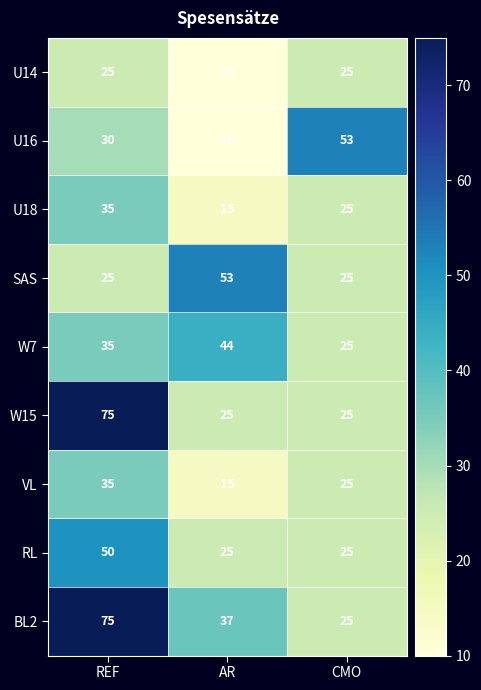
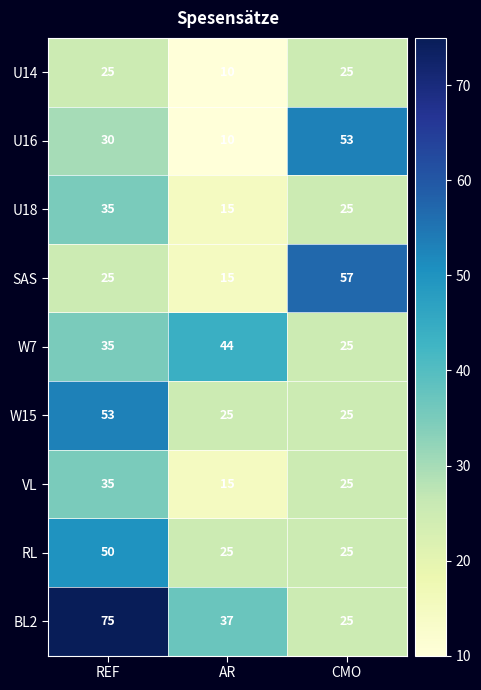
  {
    "U14": {
      "REF": 25,
      "CMO": 25
    },
    "U16": {
      "REF": 30,
      "CMO": 53
    },
    "U18": {
      "REF": 35,
      "AR": 15,
      "CMO": 25
    },
    "SAS": {
      "REF": 25,
-     "AR": 53,
-     "CMO": 25
+     "AR": 15,
+     "CMO": 57
    },
    "W7": {
      "REF": 35,
      "AR": 44,
      "CMO": 25
    },
    "W15": {
-     "REF": 75,
+     "REF": 53,
      "AR": 25,
      "CMO": 25
    },
    "VL": {
      "REF": 35,
      "AR": 15,
      "CMO": 25
    },
    "RL": {
      "REF": 50,
      "AR": 25,
      "CMO": 25
    },
    "BL2": {
      "REF": 75,
      "AR": 37,
      "CMO": 25
    }
  }
